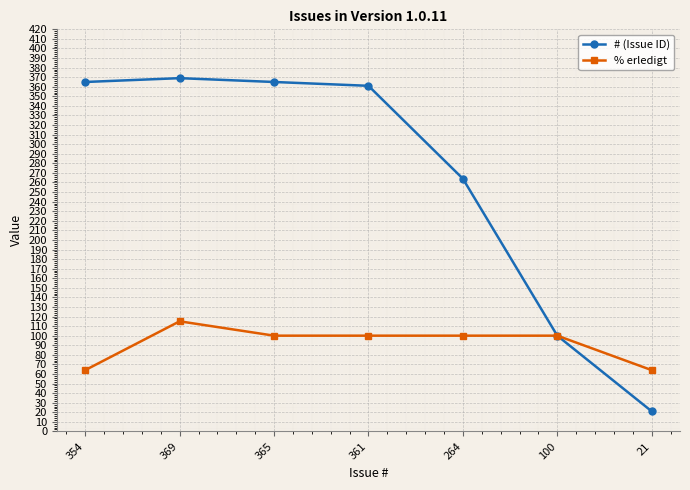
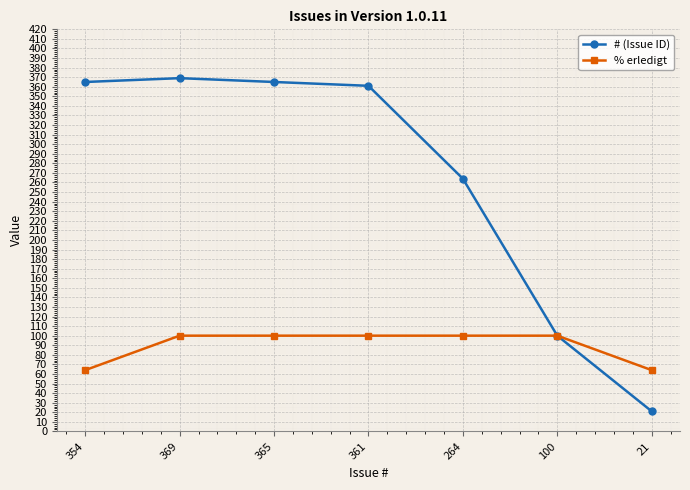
  {
    "# (Issue ID)": {
      "354": 370,
      "369": 370,
      "365": 370,
      "361": 360,
      "264": 260,
      "21": 20
    },
    "% erledigt": {
      "354": 60,
-     "369": 120,
+     "369": 100,
      "365": 100,
      "361": 100,
      "264": 100,
      "21": 60
    }
  }
